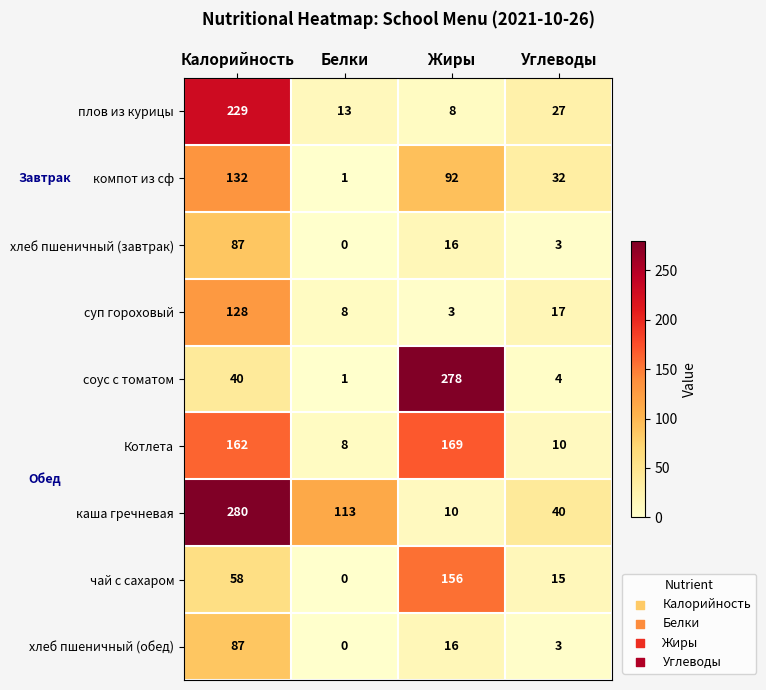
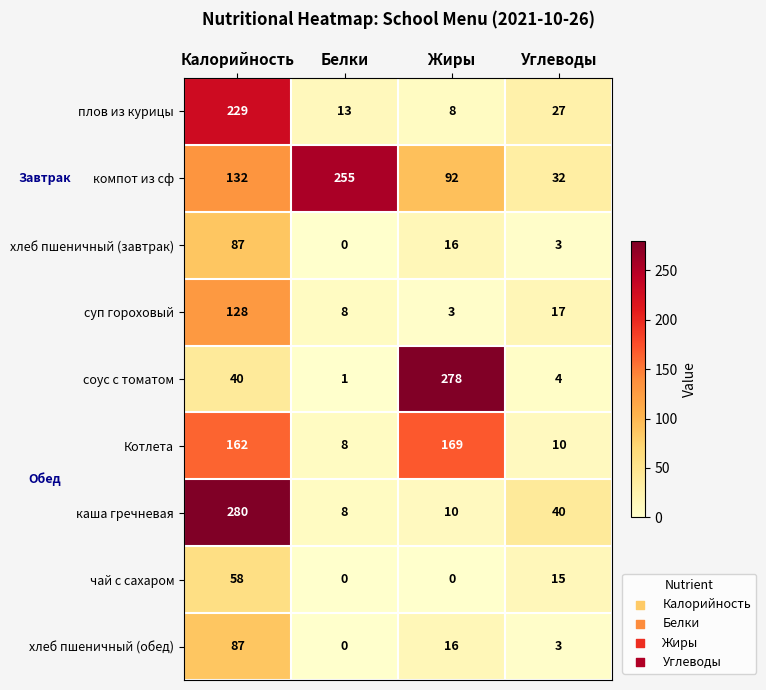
  {
    "плов из курицы": {
      "Калорийность": 229,
      "Белки": 13,
      "Жиры": 8,
      "Углеводы": 27
    },
    "компот из сф": {
      "Калорийность": 132,
-     "Белки": 1,
+     "Белки": 255,
      "Жиры": 92,
      "Углеводы": 32
    },
    "хлеб пшеничный (завтрак)": {
      "Калорийность": 87,
      "Белки": 0,
      "Жиры": 16,
      "Углеводы": 3
    },
    "суп гороховый": {
      "Калорийность": 128,
      "Белки": 8,
      "Жиры": 3,
      "Углеводы": 17
    },
    "соус с томатом": {
      "Калорийность": 40,
      "Белки": 1,
      "Жиры": 278,
      "Углеводы": 4
    },
    "Котлета": {
      "Калорийность": 162,
      "Белки": 8,
      "Жиры": 169,
      "Углеводы": 10
    },
    "каша гречневая": {
      "Калорийность": 280,
-     "Белки": 113,
+     "Белки": 8,
      "Жиры": 10,
      "Углеводы": 40
    },
    "чай с сахаром": {
      "Калорийность": 58,
      "Белки": 0,
-     "Жиры": 156,
+     "Жиры": 0,
      "Углеводы": 15
    },
    "хлеб пшеничный (обед)": {
      "Калорийность": 87,
      "Белки": 0,
      "Жиры": 16,
      "Углеводы": 3
    }
  }
